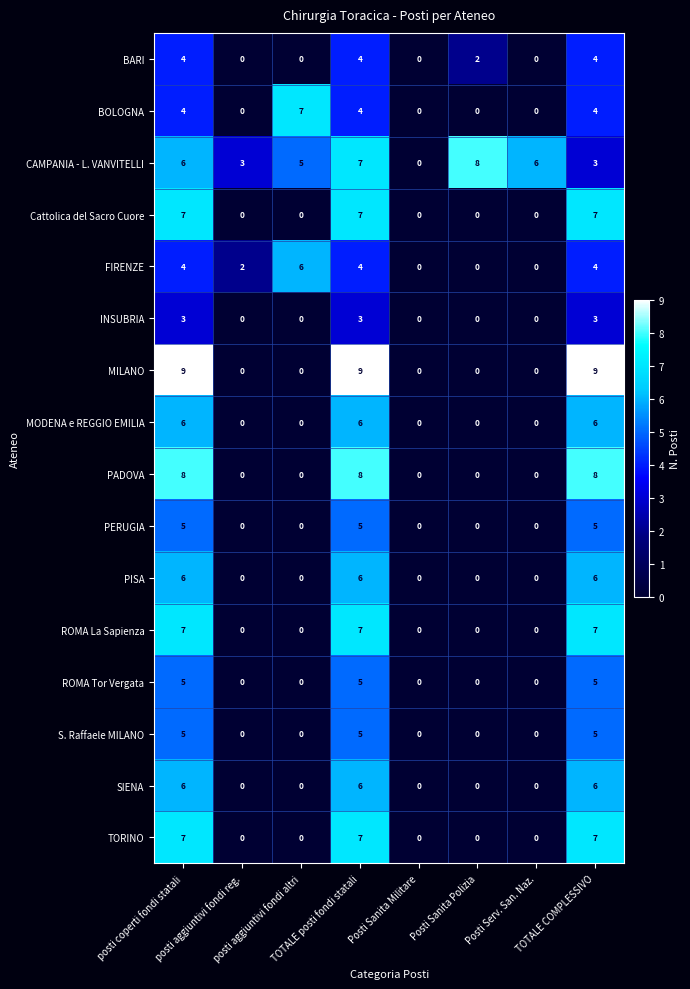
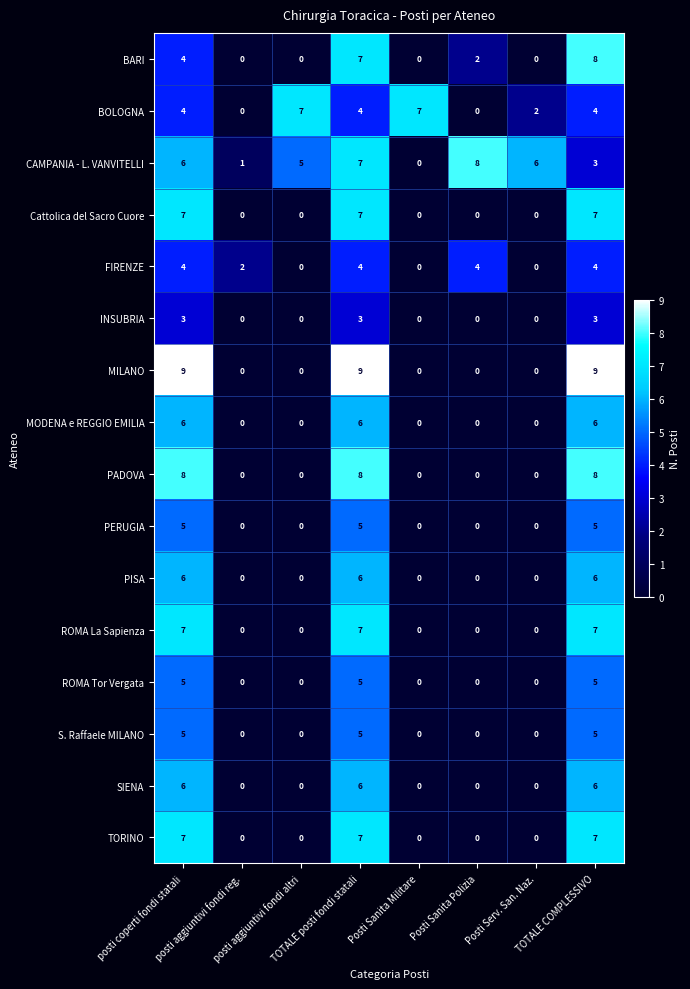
  {
    "BARI": {
      "posti coperti fondi statali": 4,
      "posti aggiuntivi fondi reg.": 0,
      "posti aggiuntivi fondi altri": 0,
-     "TOTALE posti fondi statali": 4,
+     "TOTALE posti fondi statali": 7,
      "Posti Sanita Militare": 0,
      "Posti Sanita Polizia": 2,
      "Posti Serv. San. Naz.": 0,
-     "TOTALE COMPLESSIVO": 4
+     "TOTALE COMPLESSIVO": 8
    },
    "BOLOGNA": {
      "posti coperti fondi statali": 4,
      "posti aggiuntivi fondi reg.": 0,
      "posti aggiuntivi fondi altri": 7,
      "TOTALE posti fondi statali": 4,
-     "Posti Sanita Militare": 0,
+     "Posti Sanita Militare": 7,
      "Posti Sanita Polizia": 0,
-     "Posti Serv. San. Naz.": 0,
+     "Posti Serv. San. Naz.": 2,
      "TOTALE COMPLESSIVO": 4
    },
    "CAMPANIA - L. VANVITELLI": {
      "posti coperti fondi statali": 6,
-     "posti aggiuntivi fondi reg.": 3,
+     "posti aggiuntivi fondi reg.": 1,
      "posti aggiuntivi fondi altri": 5,
      "TOTALE posti fondi statali": 7,
      "Posti Sanita Militare": 0,
      "Posti Sanita Polizia": 8,
      "Posti Serv. San. Naz.": 6,
      "TOTALE COMPLESSIVO": 3
    },
    "Cattolica del Sacro Cuore": {
      "posti coperti fondi statali": 7,
      "posti aggiuntivi fondi reg.": 0,
      "posti aggiuntivi fondi altri": 0,
      "TOTALE posti fondi statali": 7,
      "Posti Sanita Militare": 0,
      "Posti Sanita Polizia": 0,
      "Posti Serv. San. Naz.": 0,
      "TOTALE COMPLESSIVO": 7
    },
    "FIRENZE": {
      "posti coperti fondi statali": 4,
      "posti aggiuntivi fondi reg.": 2,
-     "posti aggiuntivi fondi altri": 6,
+     "posti aggiuntivi fondi altri": 0,
      "TOTALE posti fondi statali": 4,
      "Posti Sanita Militare": 0,
-     "Posti Sanita Polizia": 0,
+     "Posti Sanita Polizia": 4,
      "Posti Serv. San. Naz.": 0,
      "TOTALE COMPLESSIVO": 4
    },
    "INSUBRIA": {
      "posti coperti fondi statali": 3,
      "posti aggiuntivi fondi reg.": 0,
      "posti aggiuntivi fondi altri": 0,
      "TOTALE posti fondi statali": 3,
      "Posti Sanita Militare": 0,
      "Posti Sanita Polizia": 0,
      "Posti Serv. San. Naz.": 0,
      "TOTALE COMPLESSIVO": 3
    },
    "MILANO": {
      "posti coperti fondi statali": 9,
      "posti aggiuntivi fondi reg.": 0,
      "posti aggiuntivi fondi altri": 0,
      "TOTALE posti fondi statali": 9,
      "Posti Sanita Militare": 0,
      "Posti Sanita Polizia": 0,
      "Posti Serv. San. Naz.": 0,
      "TOTALE COMPLESSIVO": 9
    },
    "MODENA e REGGIO EMILIA": {
      "posti coperti fondi statali": 6,
      "posti aggiuntivi fondi reg.": 0,
      "posti aggiuntivi fondi altri": 0,
      "TOTALE posti fondi statali": 6,
      "Posti Sanita Militare": 0,
      "Posti Sanita Polizia": 0,
      "Posti Serv. San. Naz.": 0,
      "TOTALE COMPLESSIVO": 6
    },
    "PADOVA": {
      "posti coperti fondi statali": 8,
      "posti aggiuntivi fondi reg.": 0,
      "posti aggiuntivi fondi altri": 0,
      "TOTALE posti fondi statali": 8,
      "Posti Sanita Militare": 0,
      "Posti Sanita Polizia": 0,
      "Posti Serv. San. Naz.": 0,
      "TOTALE COMPLESSIVO": 8
    },
    "PERUGIA": {
      "posti coperti fondi statali": 5,
      "posti aggiuntivi fondi reg.": 0,
      "posti aggiuntivi fondi altri": 0,
      "TOTALE posti fondi statali": 5,
      "Posti Sanita Militare": 0,
      "Posti Sanita Polizia": 0,
      "Posti Serv. San. Naz.": 0,
      "TOTALE COMPLESSIVO": 5
    },
    "PISA": {
      "posti coperti fondi statali": 6,
      "posti aggiuntivi fondi reg.": 0,
      "posti aggiuntivi fondi altri": 0,
      "TOTALE posti fondi statali": 6,
      "Posti Sanita Militare": 0,
      "Posti Sanita Polizia": 0,
      "Posti Serv. San. Naz.": 0,
      "TOTALE COMPLESSIVO": 6
    },
    "ROMA La Sapienza": {
      "posti coperti fondi statali": 7,
      "posti aggiuntivi fondi reg.": 0,
      "posti aggiuntivi fondi altri": 0,
      "TOTALE posti fondi statali": 7,
      "Posti Sanita Militare": 0,
      "Posti Sanita Polizia": 0,
      "Posti Serv. San. Naz.": 0,
      "TOTALE COMPLESSIVO": 7
    },
    "ROMA Tor Vergata": {
      "posti coperti fondi statali": 5,
      "posti aggiuntivi fondi reg.": 0,
      "posti aggiuntivi fondi altri": 0,
      "TOTALE posti fondi statali": 5,
      "Posti Sanita Militare": 0,
      "Posti Sanita Polizia": 0,
      "Posti Serv. San. Naz.": 0,
      "TOTALE COMPLESSIVO": 5
    },
    "S. Raffaele MILANO": {
      "posti coperti fondi statali": 5,
      "posti aggiuntivi fondi reg.": 0,
      "posti aggiuntivi fondi altri": 0,
      "TOTALE posti fondi statali": 5,
      "Posti Sanita Militare": 0,
      "Posti Sanita Polizia": 0,
      "Posti Serv. San. Naz.": 0,
      "TOTALE COMPLESSIVO": 5
    },
    "SIENA": {
      "posti coperti fondi statali": 6,
      "posti aggiuntivi fondi reg.": 0,
      "posti aggiuntivi fondi altri": 0,
      "TOTALE posti fondi statali": 6,
      "Posti Sanita Militare": 0,
      "Posti Sanita Polizia": 0,
      "Posti Serv. San. Naz.": 0,
      "TOTALE COMPLESSIVO": 6
    },
    "TORINO": {
      "posti coperti fondi statali": 7,
      "posti aggiuntivi fondi reg.": 0,
      "posti aggiuntivi fondi altri": 0,
      "TOTALE posti fondi statali": 7,
      "Posti Sanita Militare": 0,
      "Posti Sanita Polizia": 0,
      "Posti Serv. San. Naz.": 0,
      "TOTALE COMPLESSIVO": 7
    }
  }
